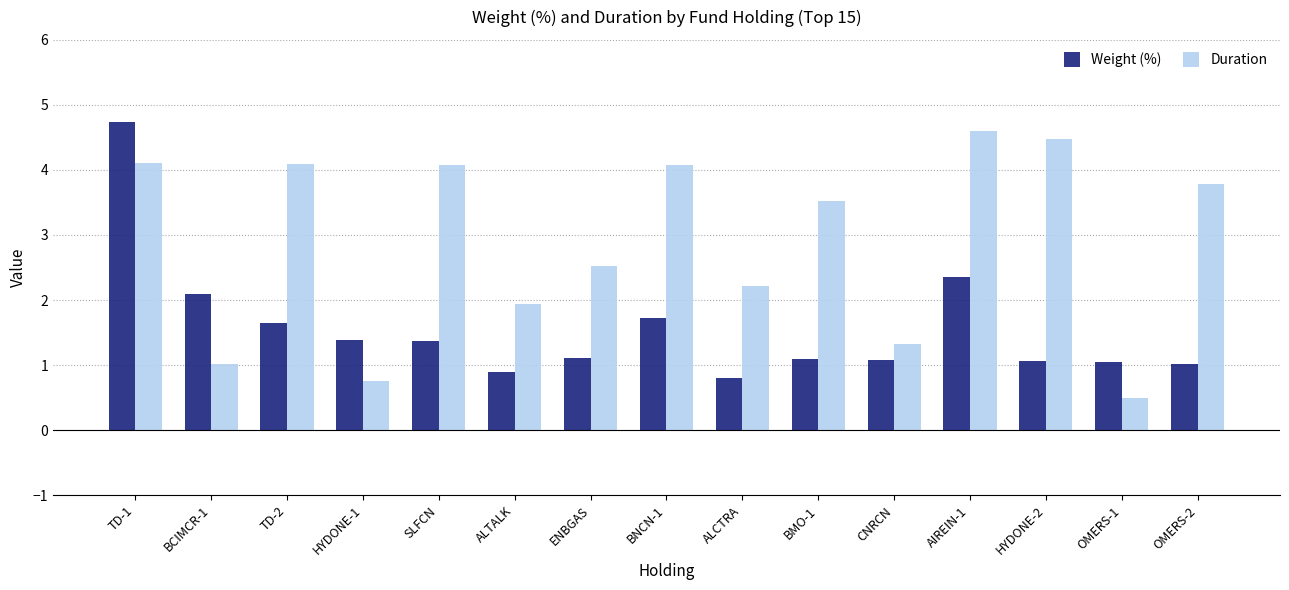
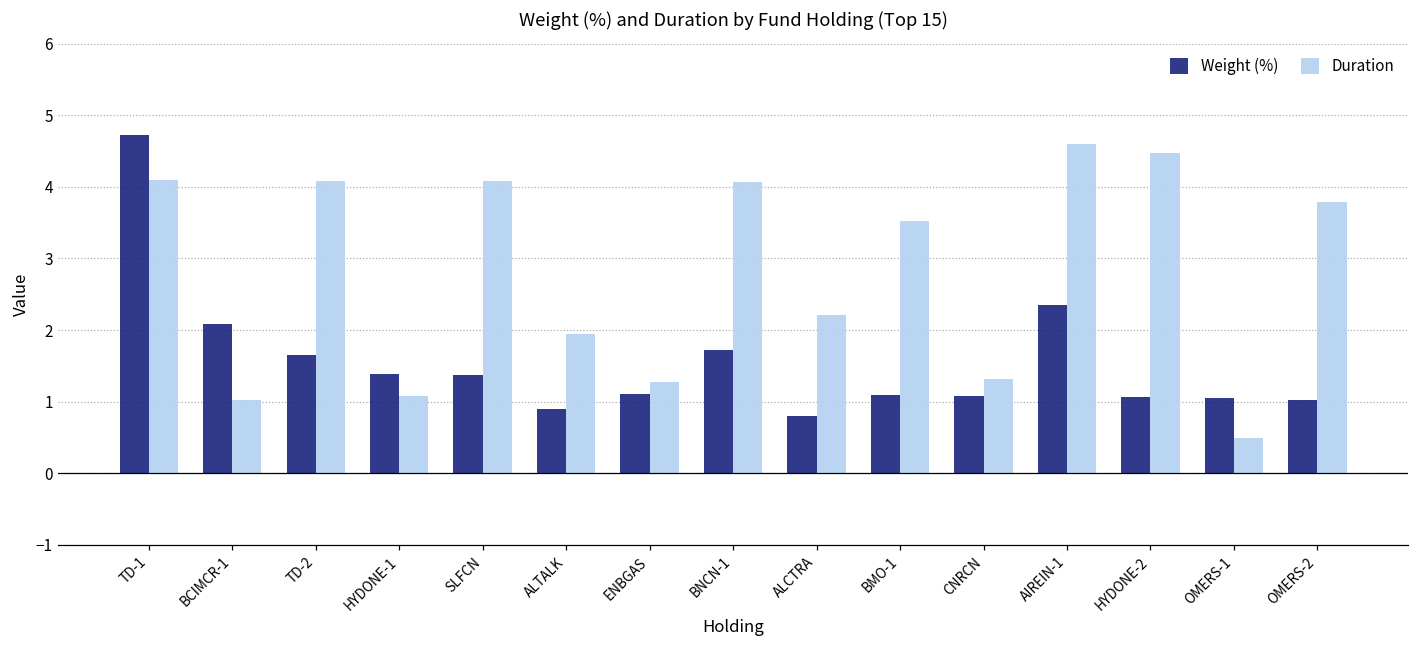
  {
    "Weight (%)": {
      "TD-1": 4.7,
      "BCIMCR-1": 2.1,
      "TD-2": 1.7,
      "HYDONE-1": 1.4,
      "SLFCN": 1.4,
      "ALTALK": 0.9,
      "ENBGAS": 1.1,
      "BNCN-1": 1.7,
      "ALCTRA": 0.8,
      "BMO-1": 1.1,
      "CNRCN": 1.1,
      "AIREIN-1": 2.4,
      "HYDONE-2": 1.1,
      "OMERS-1": 1.1,
      "OMERS-2": 1.0
    },
    "Duration": {
      "TD-1": 4.1,
      "BCIMCR-1": 1.0,
      "TD-2": 4.1,
-     "HYDONE-1": 0.8,
+     "HYDONE-1": 1.1,
      "SLFCN": 4.1,
      "ALTALK": 1.9,
-     "ENBGAS": 2.5,
+     "ENBGAS": 1.3,
      "BNCN-1": 4.1,
      "ALCTRA": 2.2,
      "BMO-1": 3.5,
      "CNRCN": 1.3,
      "AIREIN-1": 4.6,
      "HYDONE-2": 4.5,
      "OMERS-1": 0.5,
      "OMERS-2": 3.8
    }
  }
